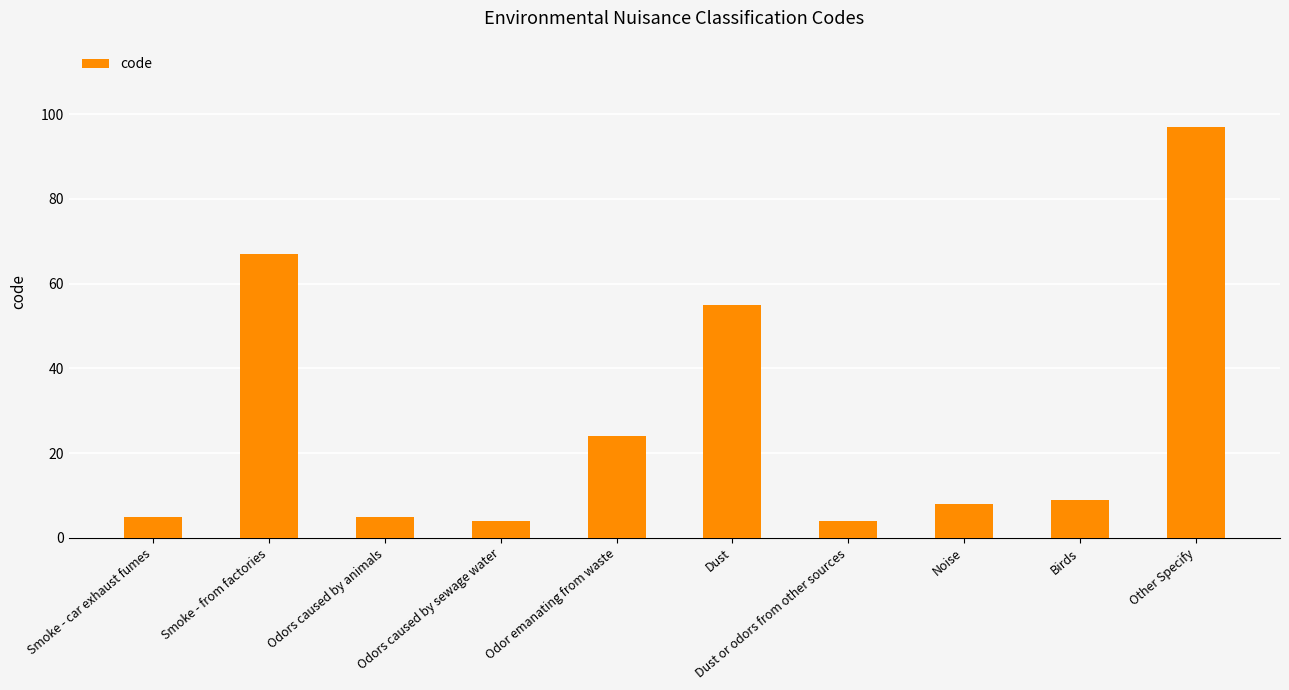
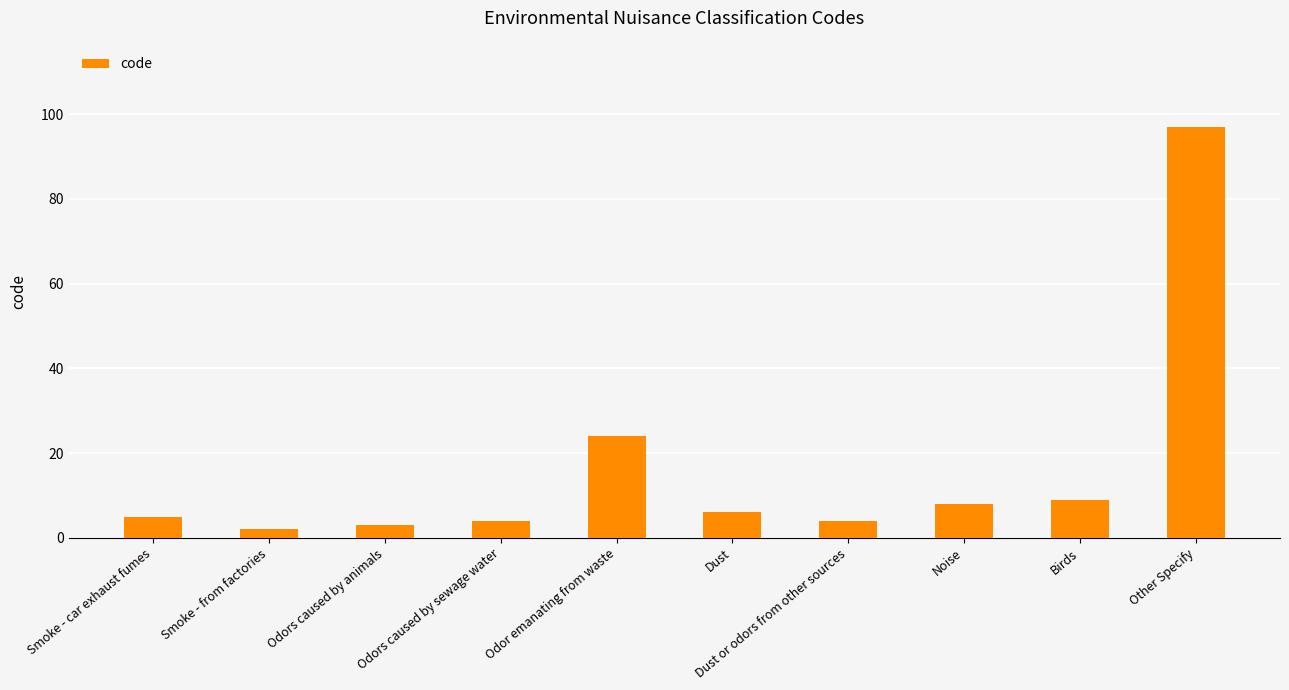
  {
    "Smoke - car exhaust fumes": 5,
-   "Smoke - from factories": 67,
-   "Odors caused by animals": 5,
+   "Smoke - from factories": 2,
+   "Odors caused by animals": 3,
    "Odors caused by sewage water": 4,
    "Odor emanating from waste": 24,
-   "Dust": 55,
+   "Dust": 6,
    "Dust or odors from other sources": 4,
    "Noise": 8,
    "Birds": 9,
    "Other Specify": 97
  }
